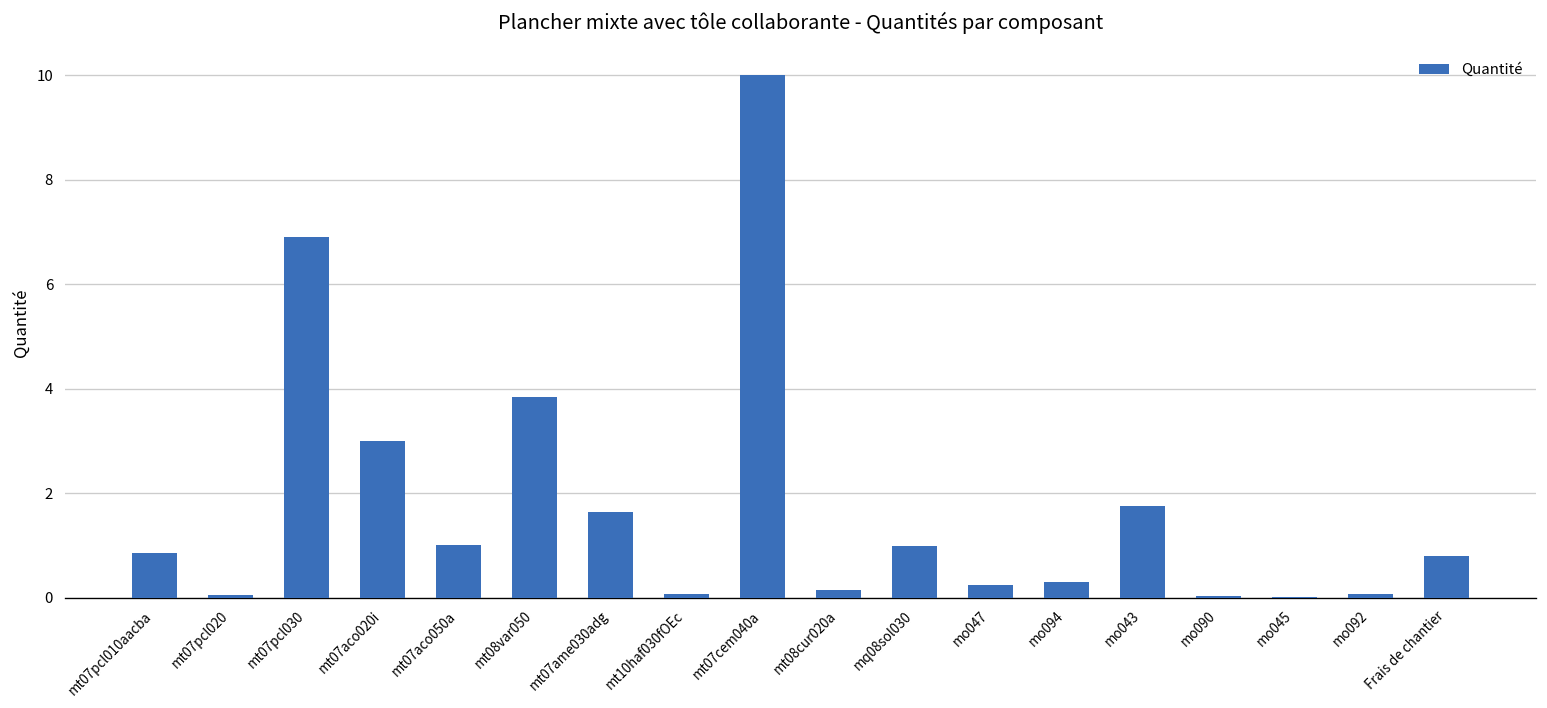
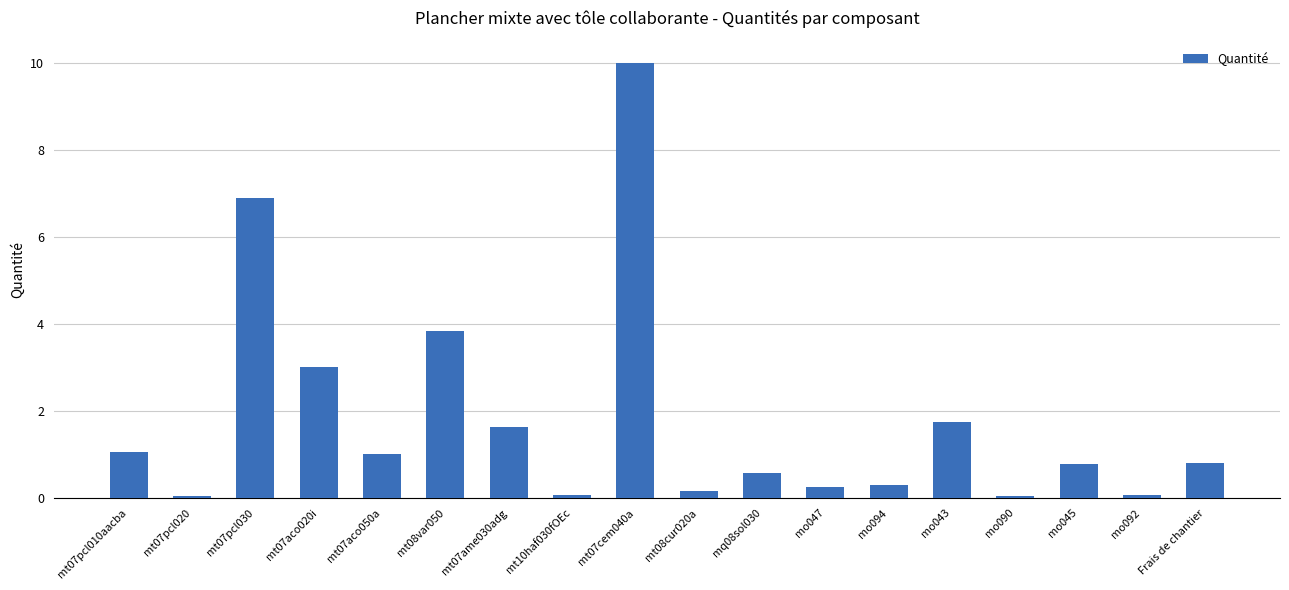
  {
-   "mt07pcl010aacba": 0.9,
+   "mt07pcl010aacba": 1.1,
    "mt07pcl030": 6.9,
    "mt07aco020i": 3.0,
    "mt07aco050a": 1.0,
    "mt08var050": 3.8,
    "mt07ame030adg": 1.6,
    "mt10haf030fOEc": 0.1,
    "mt07cem040a": 10.0,
    "mt08cur020a": 0.2,
-   "mq08sol030": 1.0,
+   "mq08sol030": 0.6,
    "mo047": 0.2,
    "mo094": 0.3,
    "mo043": 1.8,
-   "mo045": 0.0,
+   "mo045": 0.8,
    "mo092": 0.1,
    "Frais de chantier": 0.8
  }
